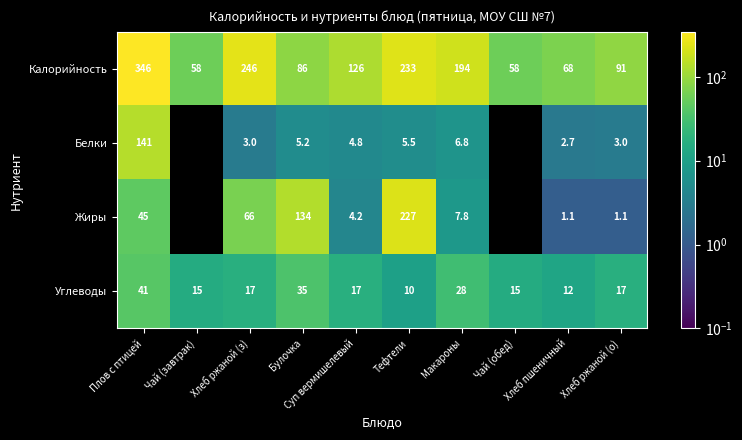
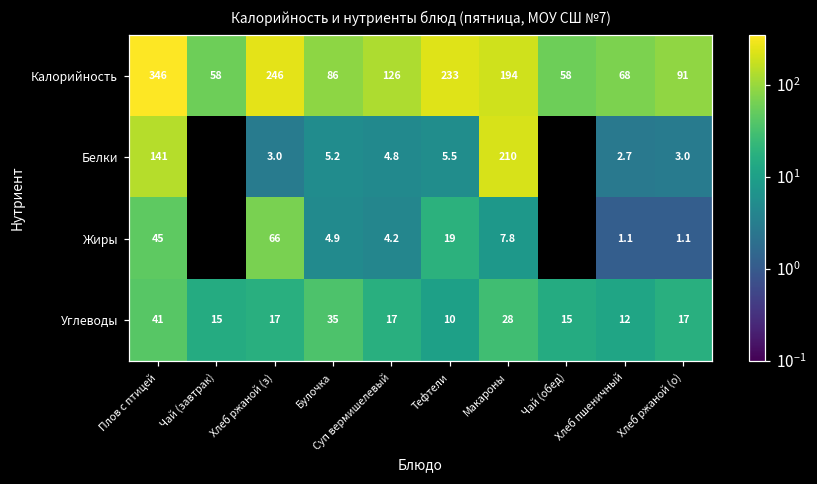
  {
    "Калорийность": {
      "Плов с птицей": 346,
      "Чай (завтрак)": 58,
      "Хлеб ржаной (з)": 246,
      "Булочка": 86,
      "Суп вермишелевый": 126,
      "Тефтели": 233,
      "Макароны": 194,
      "Чай (обед)": 58,
      "Хлеб пшеничный": 68,
      "Хлеб ржаной (о)": 91
    },
    "Белки": {
      "Плов с птицей": 141,
      "Хлеб ржаной (з)": 3.0,
      "Булочка": 5.2,
      "Суп вермишелевый": 4.8,
      "Тефтели": 5.5,
-     "Макароны": 6.8,
+     "Макароны": 210,
      "Хлеб пшеничный": 2.7,
      "Хлеб ржаной (о)": 3.0
    },
    "Жиры": {
      "Плов с птицей": 45,
      "Хлеб ржаной (з)": 66,
-     "Булочка": 134,
+     "Булочка": 4.9,
      "Суп вермишелевый": 4.2,
-     "Тефтели": 227,
+     "Тефтели": 19,
      "Макароны": 7.8,
      "Хлеб пшеничный": 1.1,
      "Хлеб ржаной (о)": 1.1
    },
    "Углеводы": {
      "Плов с птицей": 41,
      "Чай (завтрак)": 15,
      "Хлеб ржаной (з)": 17,
      "Булочка": 35,
      "Суп вермишелевый": 17,
      "Тефтели": 10,
      "Макароны": 28,
      "Чай (обед)": 15,
      "Хлеб пшеничный": 12,
      "Хлеб ржаной (о)": 17
    }
  }
